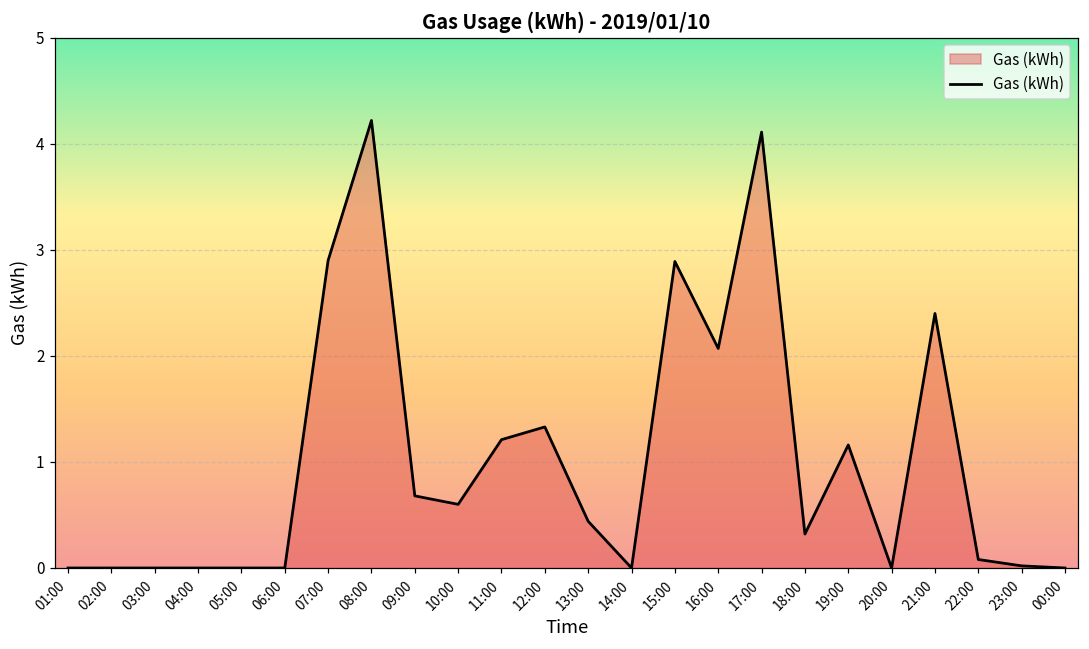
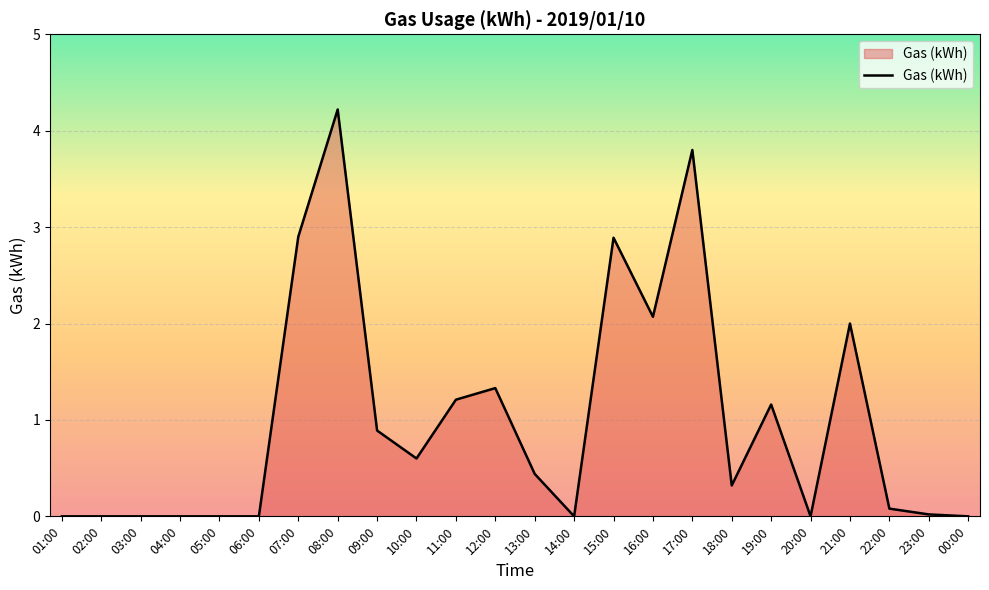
  {
    "01:00": 0.0,
    "02:00": 0.0,
    "03:00": 0.0,
    "04:00": 0.0,
    "05:00": 0.0,
    "06:00": 0.0,
    "07:00": 2.9,
    "08:00": 4.2,
-   "09:00": 0.7,
+   "09:00": 0.9,
    "10:00": 0.6,
    "11:00": 1.2,
    "12:00": 1.3,
    "13:00": 0.4,
    "14:00": 0.0,
    "15:00": 2.9,
    "16:00": 2.1,
-   "17:00": 4.1,
+   "17:00": 3.8,
    "18:00": 0.3,
    "19:00": 1.2,
    "20:00": 0.0,
-   "21:00": 2.4,
+   "21:00": 2.0,
    "22:00": 0.1,
    "23:00": 0.0,
    "00:00": 0.0
  }
